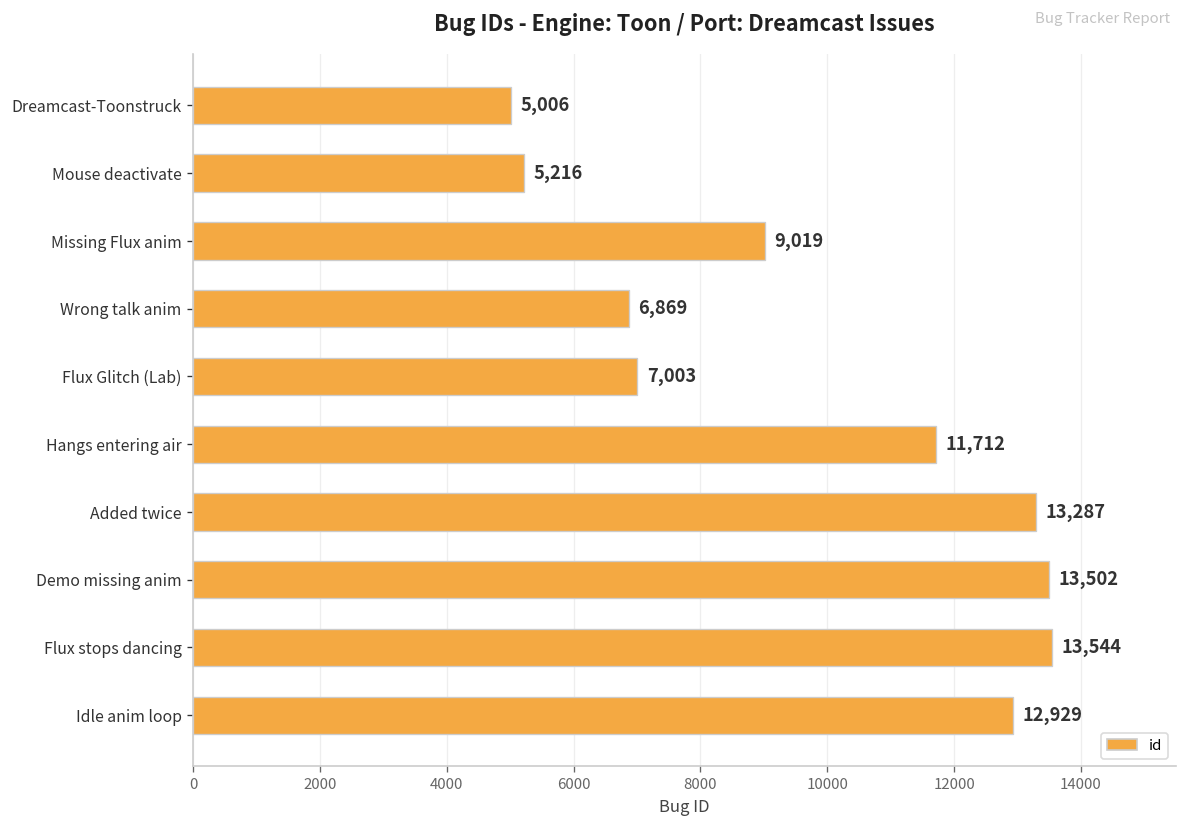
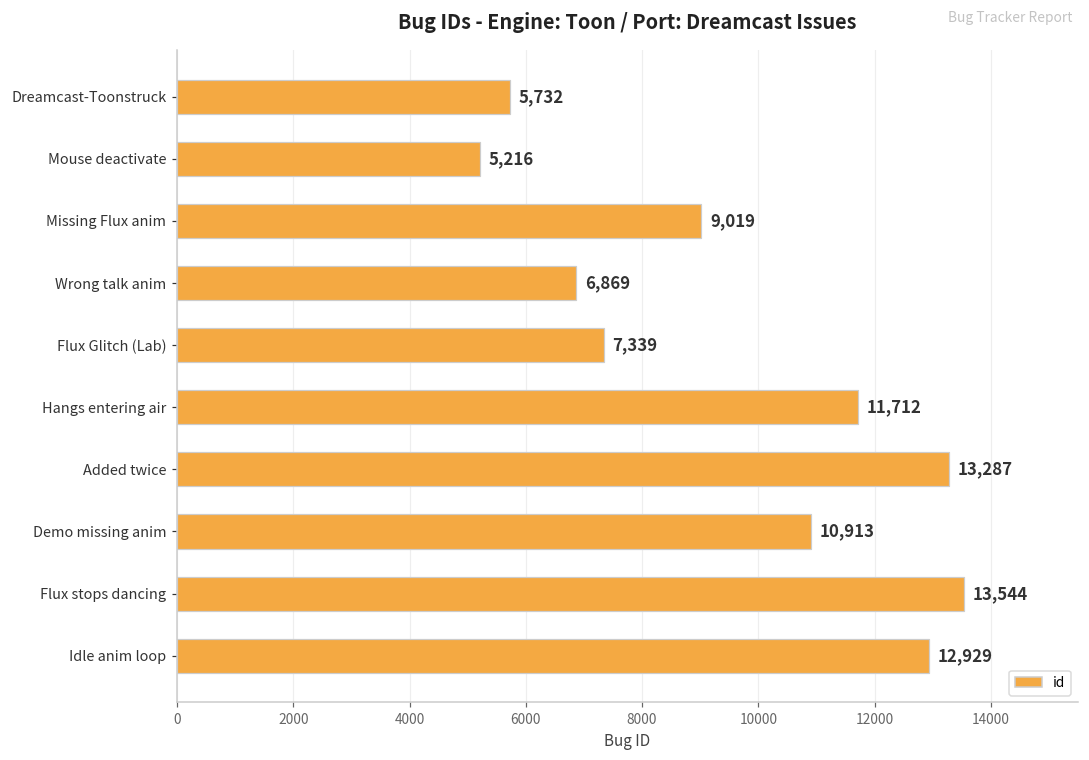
  {
-   "Dreamcast-Toonstruck": "5,006",
+   "Dreamcast-Toonstruck": "5,732",
    "Mouse deactivate": "5,216",
    "Missing Flux anim": "9,019",
    "Wrong talk anim": "6,869",
-   "Flux Glitch (Lab)": "7,003",
+   "Flux Glitch (Lab)": "7,339",
    "Hangs entering air": "11,712",
    "Added twice": "13,287",
-   "Demo missing anim": "13,502",
+   "Demo missing anim": "10,913",
    "Flux stops dancing": "13,544",
    "Idle anim loop": "12,929"
  }
